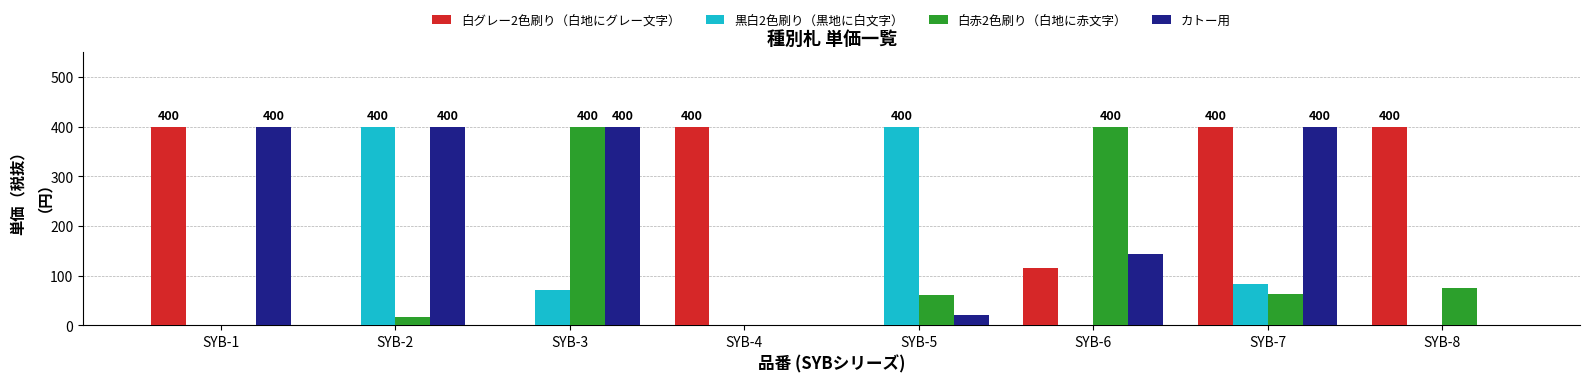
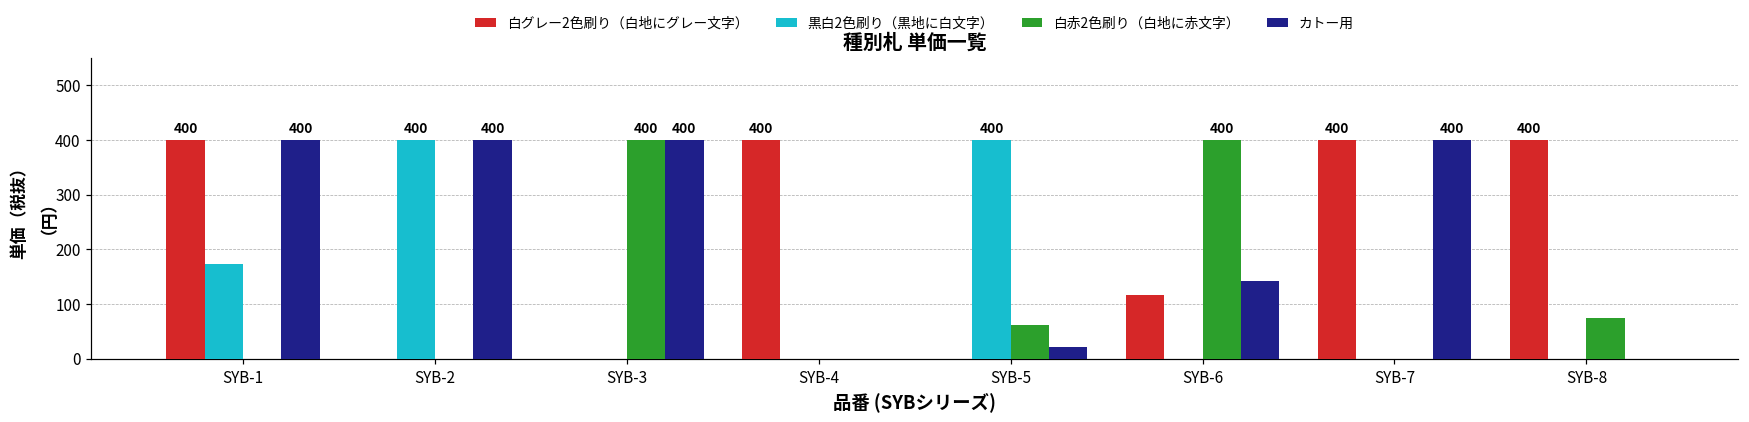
  {
    "白グレー2色刷り（白地にグレー文字）": {
      "SYB-1": 400,
      "SYB-4": 400,
      "SYB-7": 400,
      "SYB-8": 400
    },
    "黒白2色刷り（黒地に白文字）": {
-     "SYB-1": 0,
-     "SYB-3": 70,
+     "SYB-1": 170,
+     "SYB-3": 0,
      "SYB-4": 0,
      "SYB-6": 0,
-     "SYB-7": 80,
+     "SYB-7": 0,
      "SYB-8": 0
    },
    "白赤2色刷り（白地に赤文字）": {
      "SYB-1": 0,
-     "SYB-2": 20,
+     "SYB-2": 0,
      "SYB-4": 0,
      "SYB-5": 60,
-     "SYB-7": 60,
+     "SYB-7": 0,
      "SYB-8": 80
    },
    "カトー用": {
      "SYB-1": 400,
      "SYB-2": 400,
      "SYB-3": 400,
      "SYB-7": 400
    }
  }
